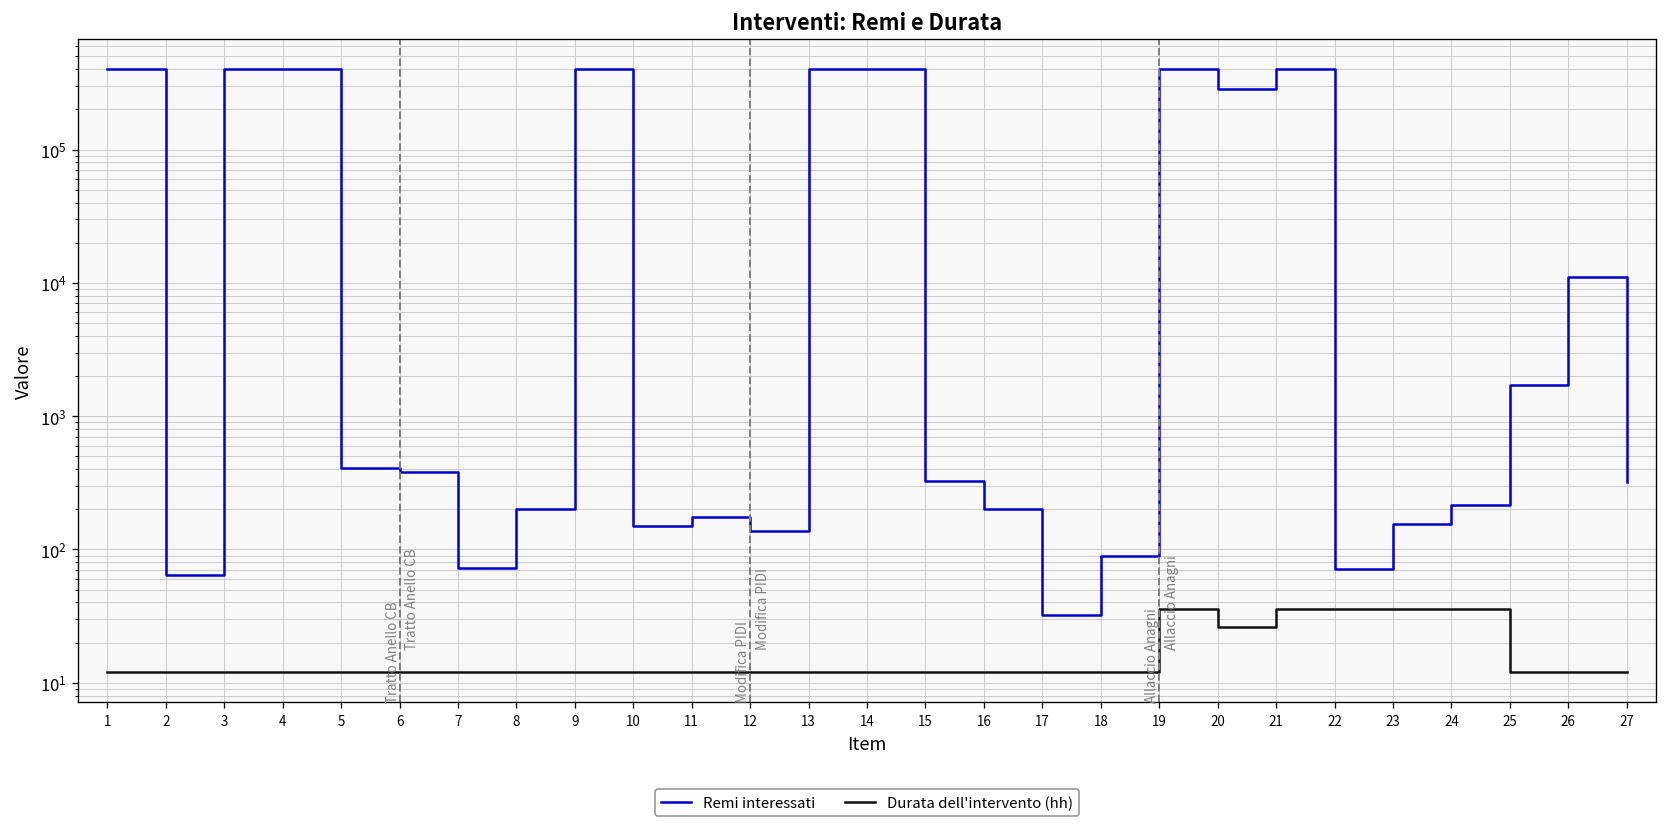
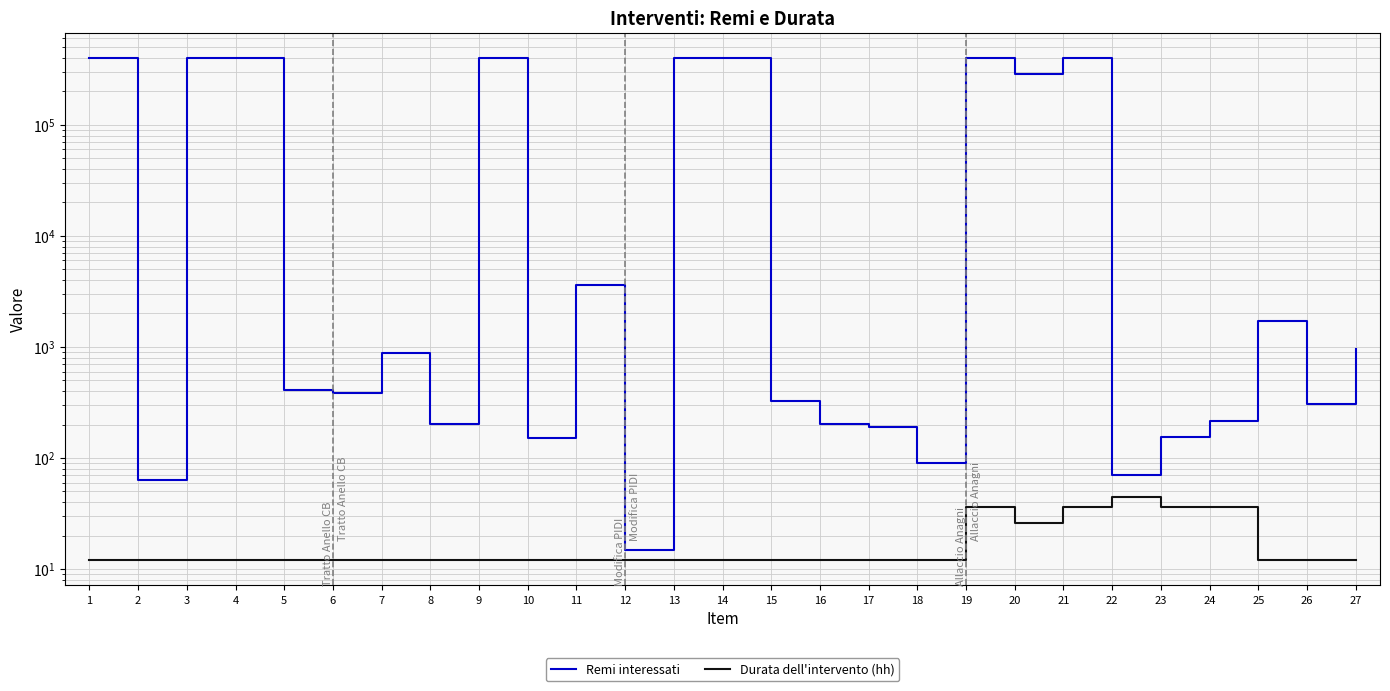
  {
    "Remi interessati": {
      "1": 400000,
      "2": 60,
      "3": 400000,
      "4": 400000,
      "5": 410,
      "6": 380,
-     "7": 70,
+     "7": 900,
      "8": 200,
      "9": 400000,
      "10": 150,
-     "11": 180,
-     "12": 140,
+     "11": 3600,
+     "12": 15,
      "13": 400000,
      "14": 400000,
      "15": 330,
      "16": 200,
-     "17": 32,
+     "17": 190,
      "18": 90,
      "19": 400000,
      "20": 290000,
      "21": 400000,
      "22": 70,
      "23": 160,
      "24": 220,
      "25": 1700,
-     "26": 11000,
-     "27": 320
+     "26": 310,
+     "27": 1000
    },
    "Durata dell'intervento (hh)": {
      "1": 12,
      "2": 12,
      "3": 12,
      "4": 12,
      "5": 12,
      "6": 12,
      "7": 12,
      "8": 12,
      "9": 12,
      "10": 12,
      "11": 12,
      "12": 12,
      "13": 12,
      "14": 12,
      "15": 12,
      "16": 12,
      "17": 12,
      "18": 12,
      "19": 36,
      "20": 26,
      "21": 36,
-     "22": 36,
+     "22": 45,
      "23": 36,
      "24": 36,
      "25": 12,
      "26": 12,
      "27": 12
    }
  }
